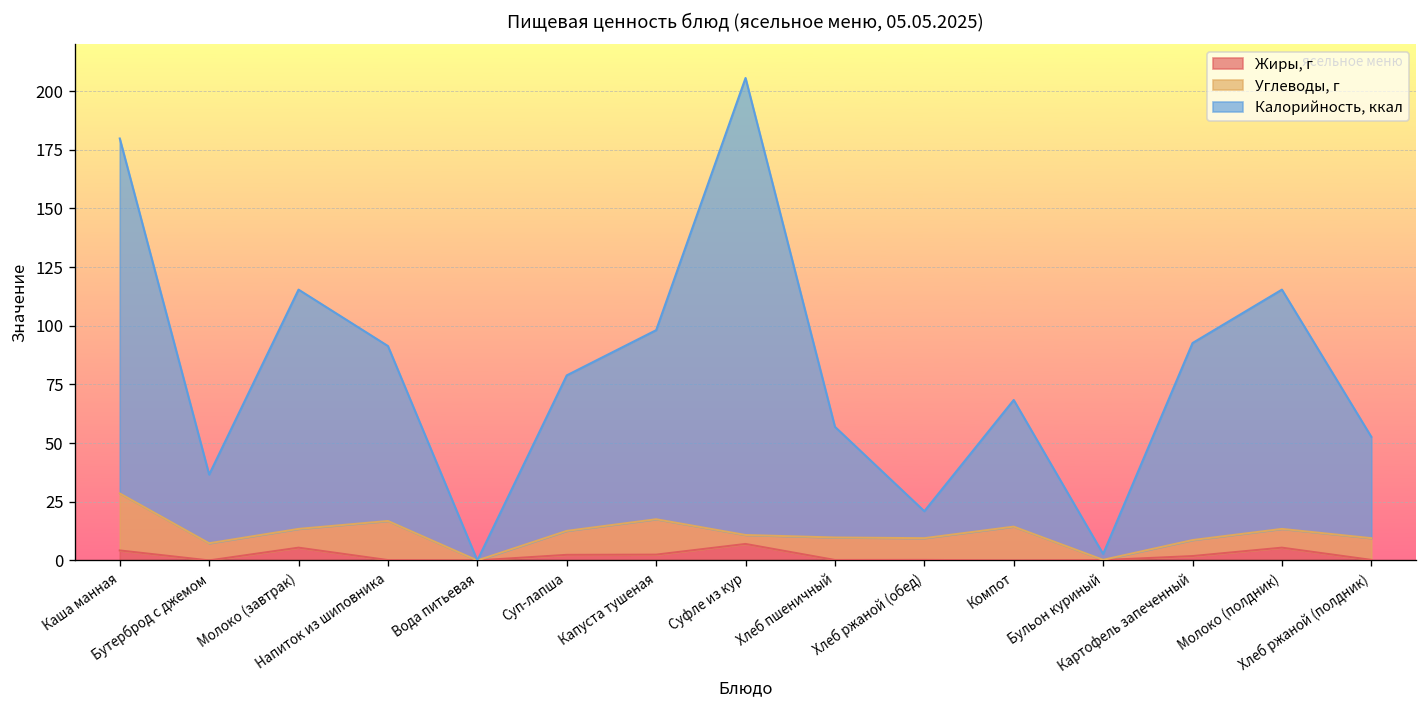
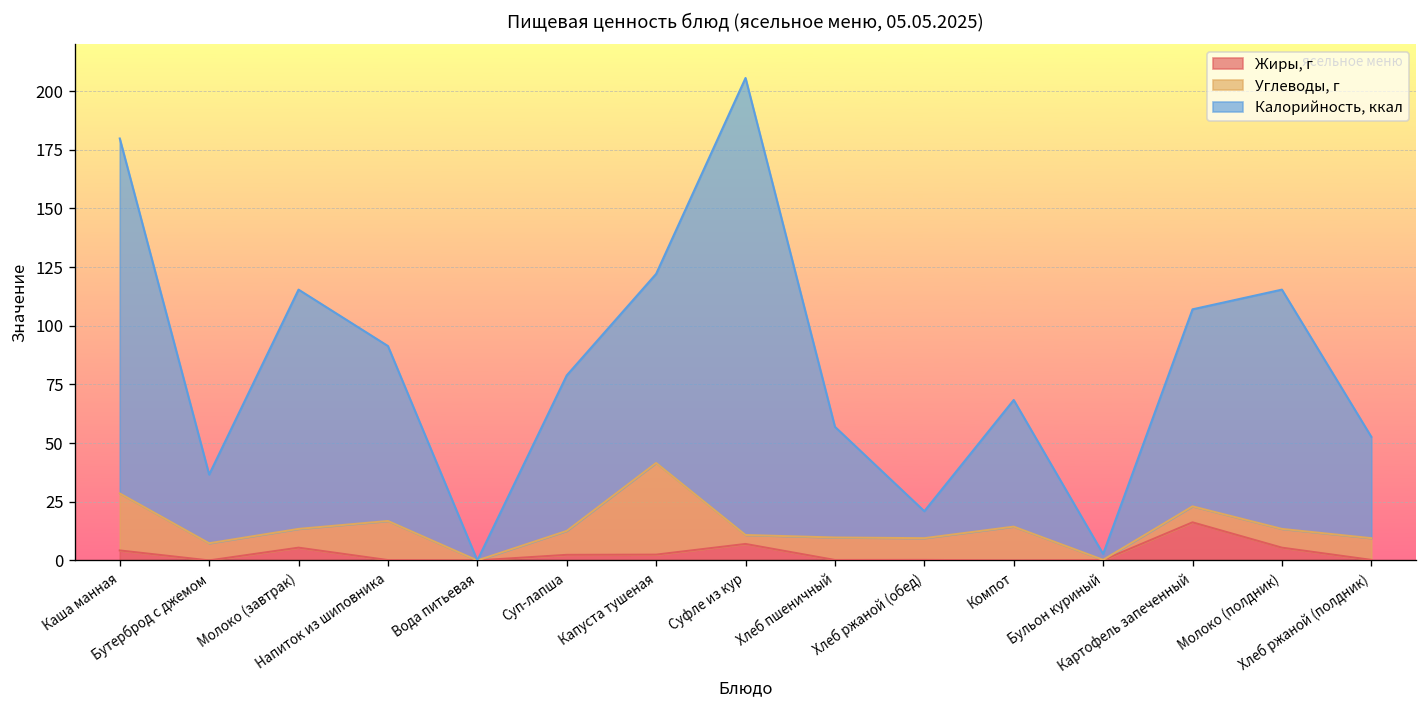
  {
    "Жиры, г": {
      "Каша манная": 4,
      "Бутерброд с джемом": 0,
      "Молоко (завтрак)": 5,
      "Напиток из шиповника": 0,
      "Суп-лапша": 2,
      "Капуста тушеная": 2,
      "Суфле из кур": 7,
      "Хлеб пшеничный": 0,
      "Хлеб ржаной (обед)": 0,
      "Компот": 0,
-     "Картофель запеченный": 2,
+     "Картофель запеченный": 16,
      "Молоко (полдник)": 5,
      "Хлеб ржаной (полдник)": 0
    },
    "Углеводы, г": {
      "Каша манная": 24,
      "Бутерброд с джемом": 7,
      "Молоко (завтрак)": 8,
      "Напиток из шиповника": 17,
      "Суп-лапша": 10,
-     "Капуста тушеная": 15,
+     "Капуста тушеная": 39,
      "Суфле из кур": 4,
      "Хлеб пшеничный": 10,
      "Хлеб ржаной (обед)": 9,
      "Компот": 14,
      "Картофель запеченный": 7,
      "Молоко (полдник)": 8,
      "Хлеб ржаной (полдник)": 9
    },
    "Калорийность, ккал": {
      "Каша манная": 151,
      "Бутерброд с джемом": 29,
      "Молоко (завтрак)": 102,
      "Напиток из шиповника": 75,
      "Суп-лапша": 66,
      "Капуста тушеная": 81,
      "Суфле из кур": 195,
      "Хлеб пшеничный": 47,
      "Хлеб ржаной (обед)": 12,
      "Компот": 54,
      "Бульон куриный": 3,
      "Картофель запеченный": 84,
      "Молоко (полдник)": 102,
      "Хлеб ржаной (полдник)": 43
    }
  }
